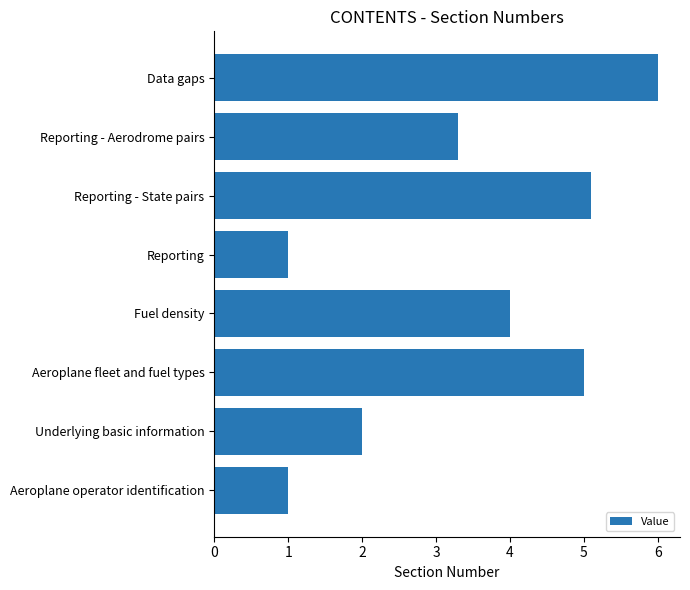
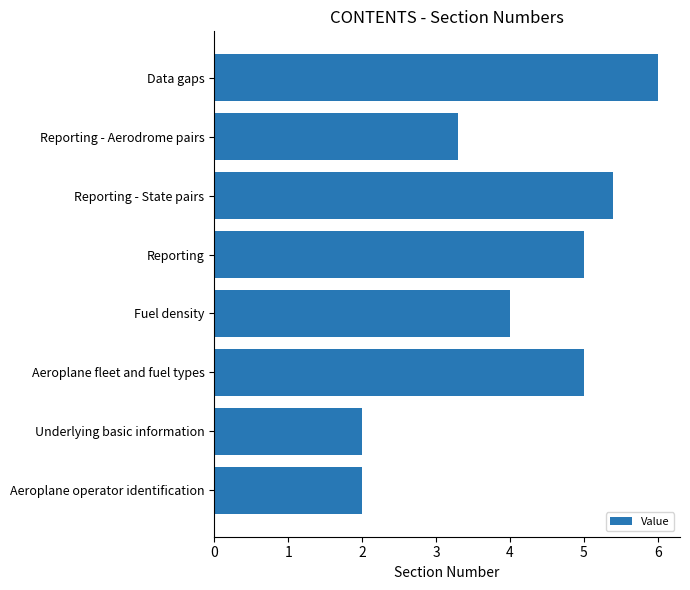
  {
    "Data gaps": 6.0,
    "Reporting - Aerodrome pairs": 3.3,
-   "Reporting - State pairs": 5.1,
-   "Reporting": 1,
+   "Reporting - State pairs": 5.4,
+   "Reporting": 5,
    "Fuel density": 4.0,
    "Aeroplane fleet and fuel types": 5.0,
    "Underlying basic information": 2.0,
-   "Aeroplane operator identification": 1
+   "Aeroplane operator identification": 2
  }
